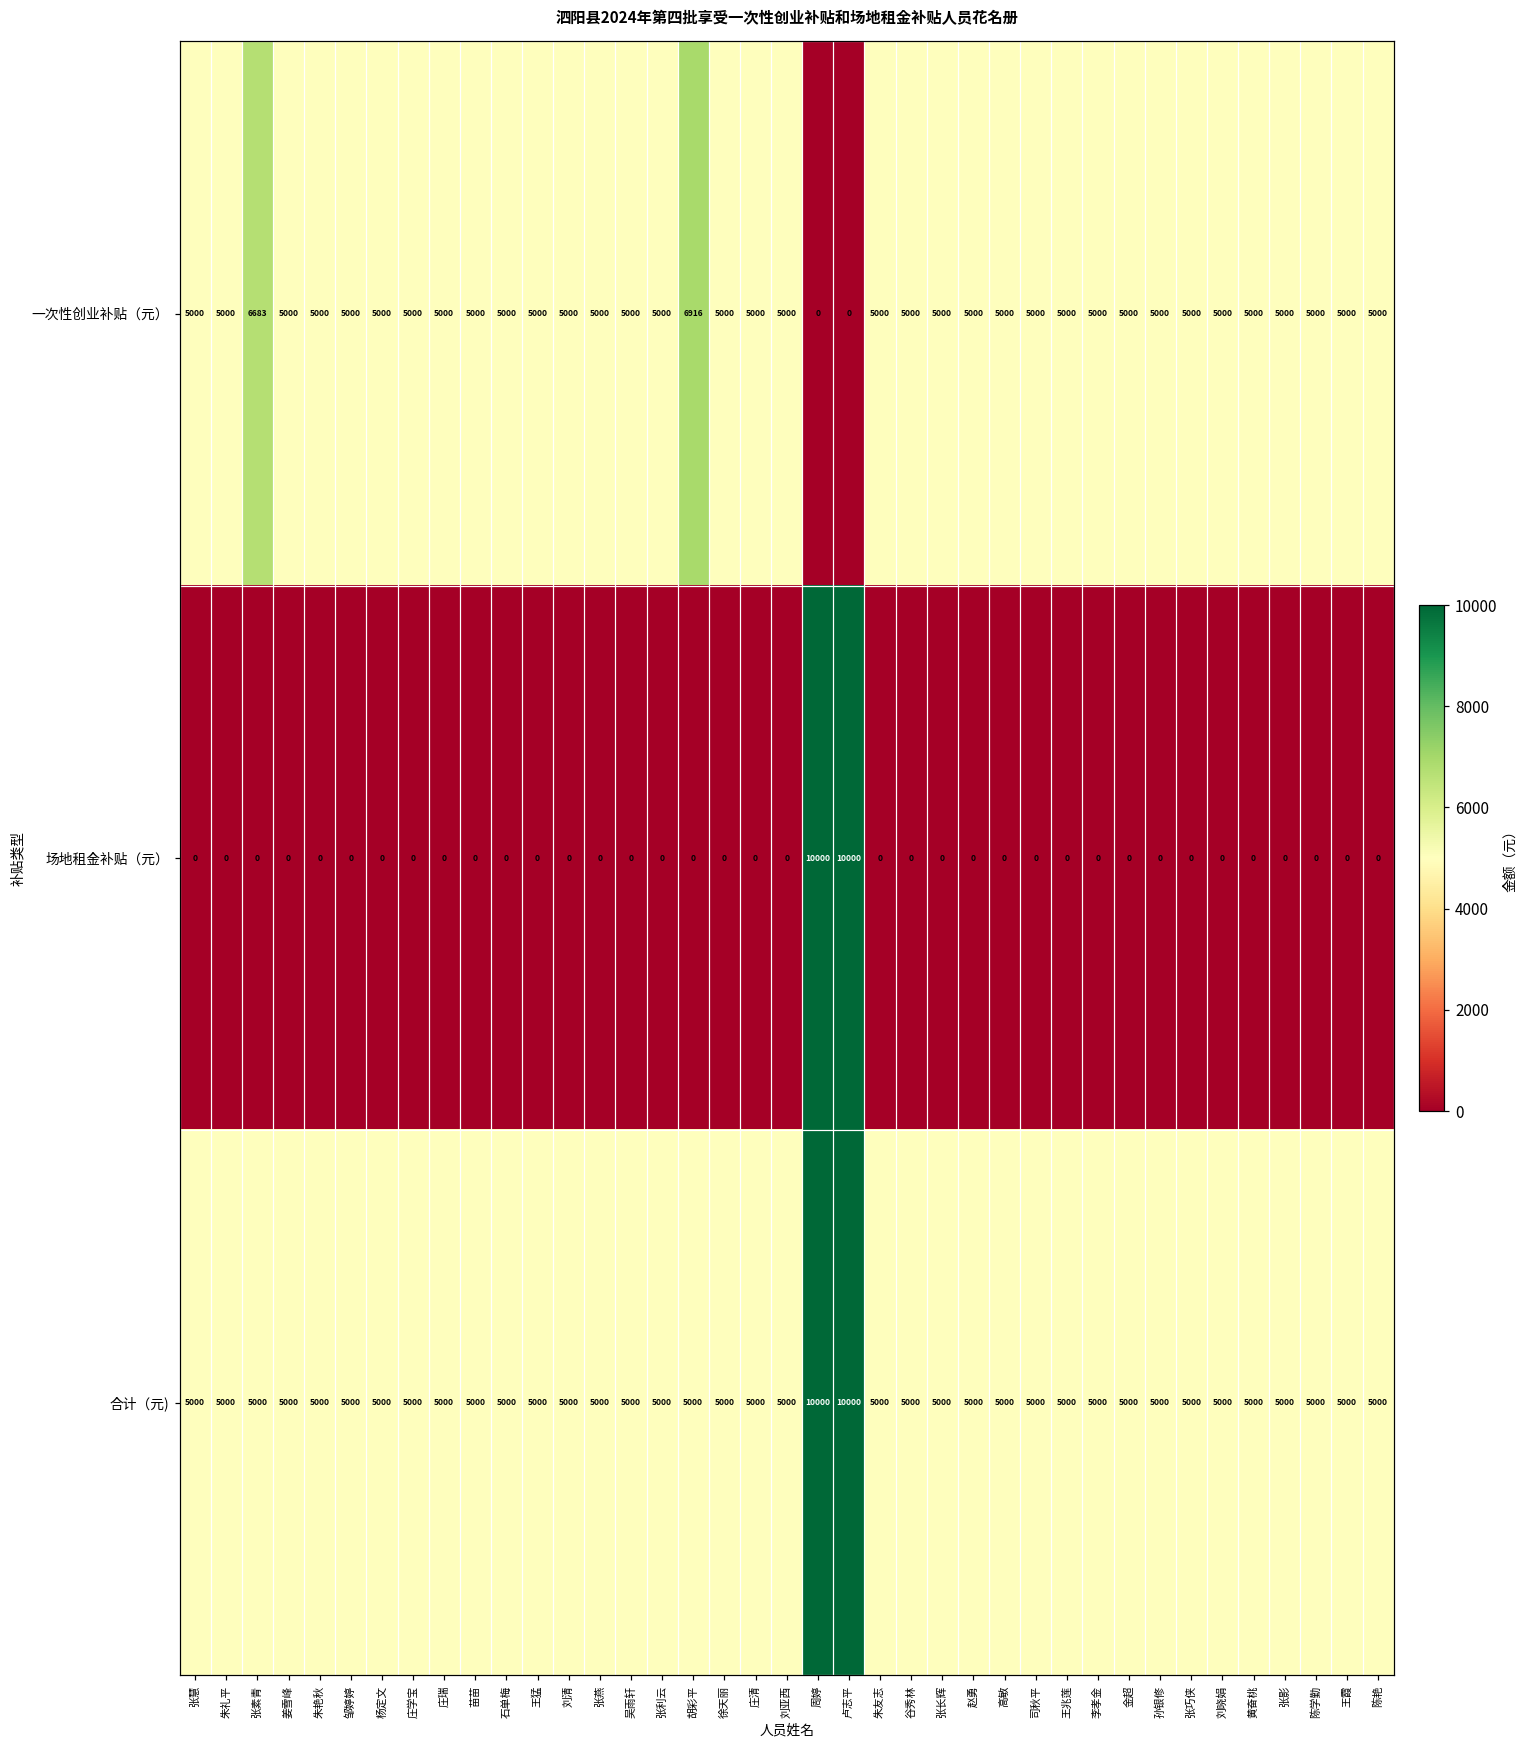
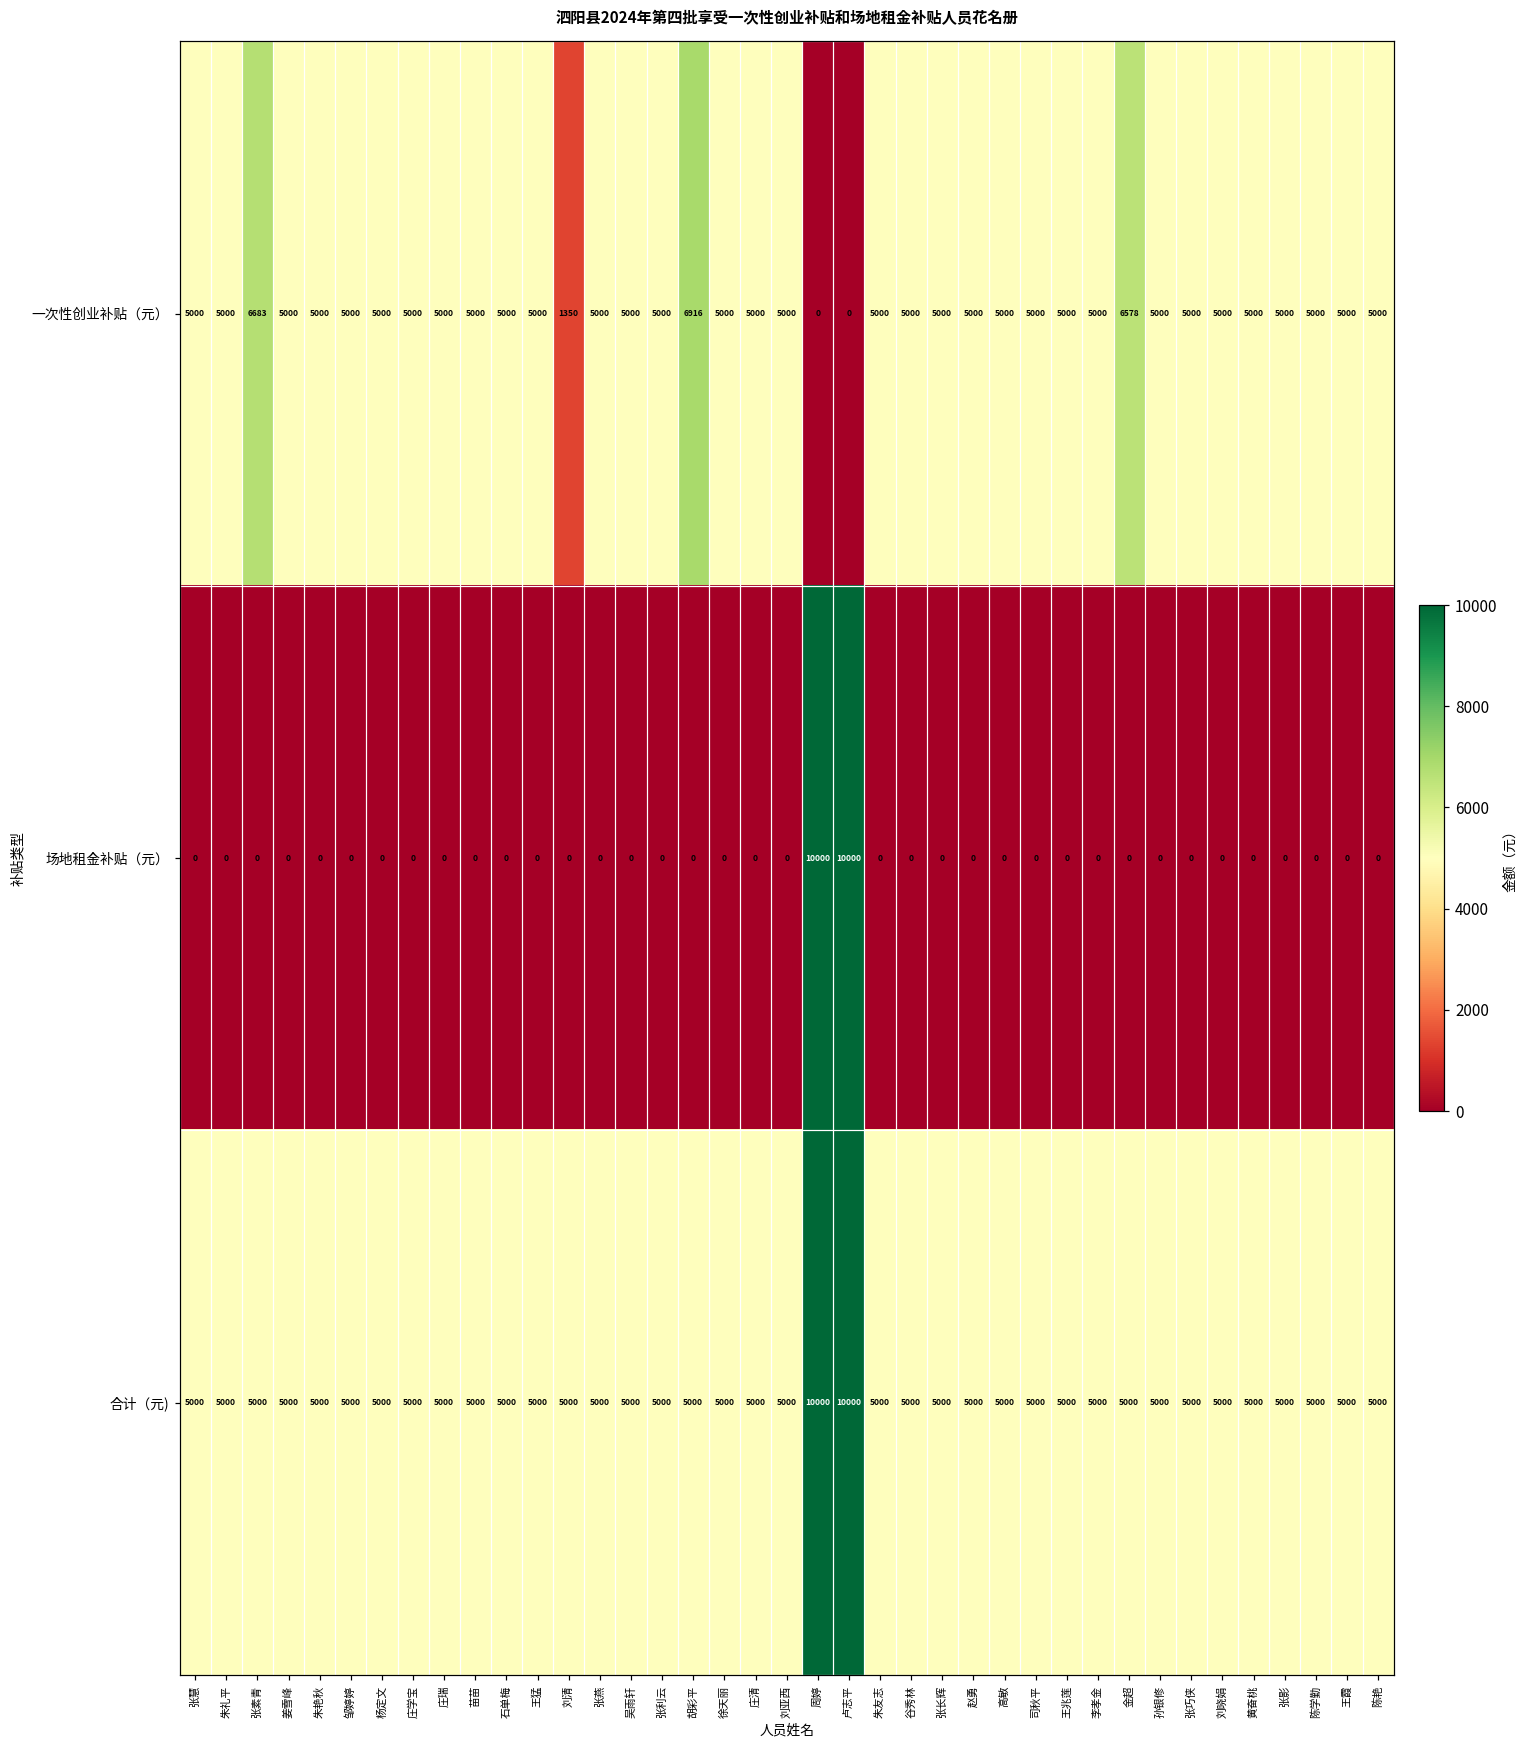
  {
    "一次性创业补贴（元）": {
      "张慧": 5000,
      "朱礼平": 5000,
      "张素青": 6683,
      "姜雪峰": 5000,
      "朱艳秋": 5000,
      "邹婷婷": 5000,
      "杨定文": 5000,
      "庄学宝": 5000,
      "庄瑞": 5000,
      "苗苗": 5000,
      "石单梅": 5000,
      "王猛": 5000,
-     "刘清": 5000,
+     "刘清": 1350,
      "张燕": 5000,
      "吴雨轩": 5000,
      "张利云": 5000,
      "胡彩平": 6916,
      "徐天丽": 5000,
      "庄清": 5000,
      "刘亚西": 5000,
      "周婷": 0,
      "卢志平": 0,
      "朱友志": 5000,
      "谷秀林": 5000,
      "张长辉": 5000,
      "赵勇": 5000,
      "高敏": 5000,
      "司秋平": 5000,
      "王兆莲": 5000,
      "李孝金": 5000,
-     "金超": 5000,
+     "金超": 6578,
      "孙银修": 5000,
      "张巧侠": 5000,
      "刘晓娟": 5000,
      "黄奋桃": 5000,
      "张影": 5000,
      "陈学勤": 5000,
      "王霞": 5000,
      "陈艳": 5000
    },
    "场地租金补贴（元）": {
      "张慧": 0,
      "朱礼平": 0,
      "张素青": 0,
      "姜雪峰": 0,
      "朱艳秋": 0,
      "邹婷婷": 0,
      "杨定文": 0,
      "庄学宝": 0,
      "庄瑞": 0,
      "苗苗": 0,
      "石单梅": 0,
      "王猛": 0,
      "刘清": 0,
      "张燕": 0,
      "吴雨轩": 0,
      "张利云": 0,
      "胡彩平": 0,
      "徐天丽": 0,
      "庄清": 0,
      "刘亚西": 0,
      "周婷": 10000,
      "卢志平": 10000,
      "朱友志": 0,
      "谷秀林": 0,
      "张长辉": 0,
      "赵勇": 0,
      "高敏": 0,
      "司秋平": 0,
      "王兆莲": 0,
      "李孝金": 0,
      "金超": 0,
      "孙银修": 0,
      "张巧侠": 0,
      "刘晓娟": 0,
      "黄奋桃": 0,
      "张影": 0,
      "陈学勤": 0,
      "王霞": 0,
      "陈艳": 0
    },
    "合计（元)": {
      "张慧": 5000,
      "朱礼平": 5000,
      "张素青": 5000,
      "姜雪峰": 5000,
      "朱艳秋": 5000,
      "邹婷婷": 5000,
      "杨定文": 5000,
      "庄学宝": 5000,
      "庄瑞": 5000,
      "苗苗": 5000,
      "石单梅": 5000,
      "王猛": 5000,
      "刘清": 5000,
      "张燕": 5000,
      "吴雨轩": 5000,
      "张利云": 5000,
      "胡彩平": 5000,
      "徐天丽": 5000,
      "庄清": 5000,
      "刘亚西": 5000,
      "周婷": 10000,
      "卢志平": 10000,
      "朱友志": 5000,
      "谷秀林": 5000,
      "张长辉": 5000,
      "赵勇": 5000,
      "高敏": 5000,
      "司秋平": 5000,
      "王兆莲": 5000,
      "李孝金": 5000,
      "金超": 5000,
      "孙银修": 5000,
      "张巧侠": 5000,
      "刘晓娟": 5000,
      "黄奋桃": 5000,
      "张影": 5000,
      "陈学勤": 5000,
      "王霞": 5000,
      "陈艳": 5000
    }
  }
